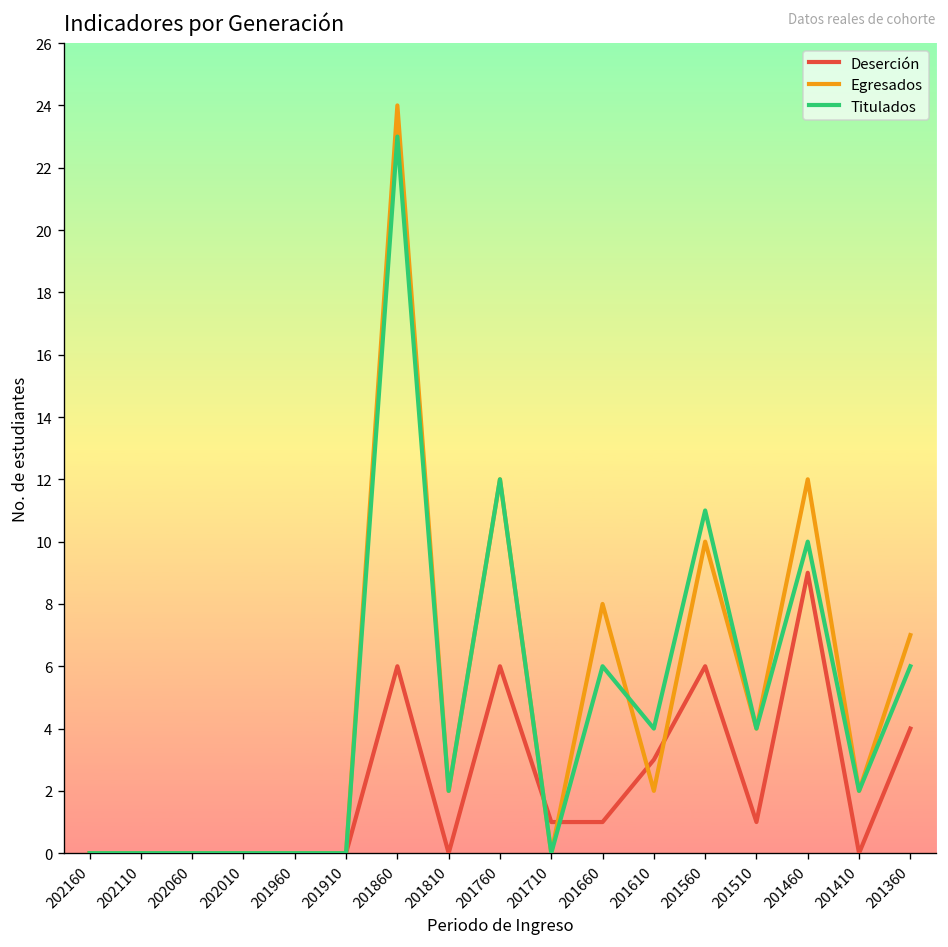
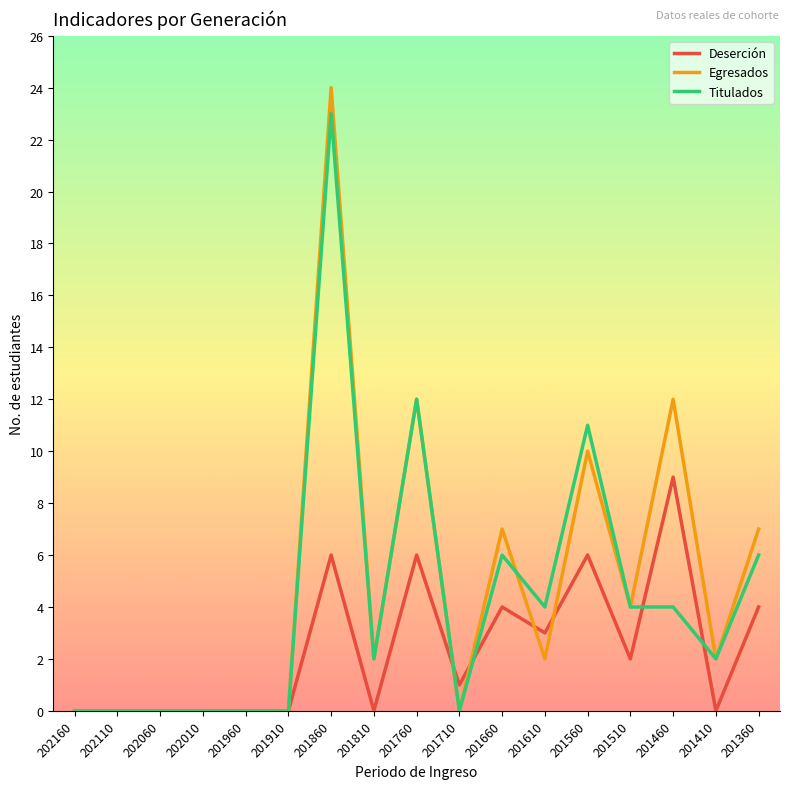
  {
    "Deserción": {
      "201860": 6,
      "201810": 0,
      "201760": 6,
      "201710": 1,
-     "201660": 1,
+     "201660": 4,
      "201610": 3,
      "201560": 6,
-     "201510": 1,
+     "201510": 2,
      "201460": 9,
      "201410": 0,
      "201360": 4
    },
    "Egresados": {
      "201860": 24,
-     "201660": 8,
+     "201660": 7,
      "201610": 2,
      "201560": 10,
      "201460": 12,
      "201360": 7
    },
    "Titulados": {
      "201860": 23,
      "201660": 6,
      "201610": 4,
      "201560": 11,
-     "201460": 10,
+     "201460": 4,
      "201360": 6
    }
  }
